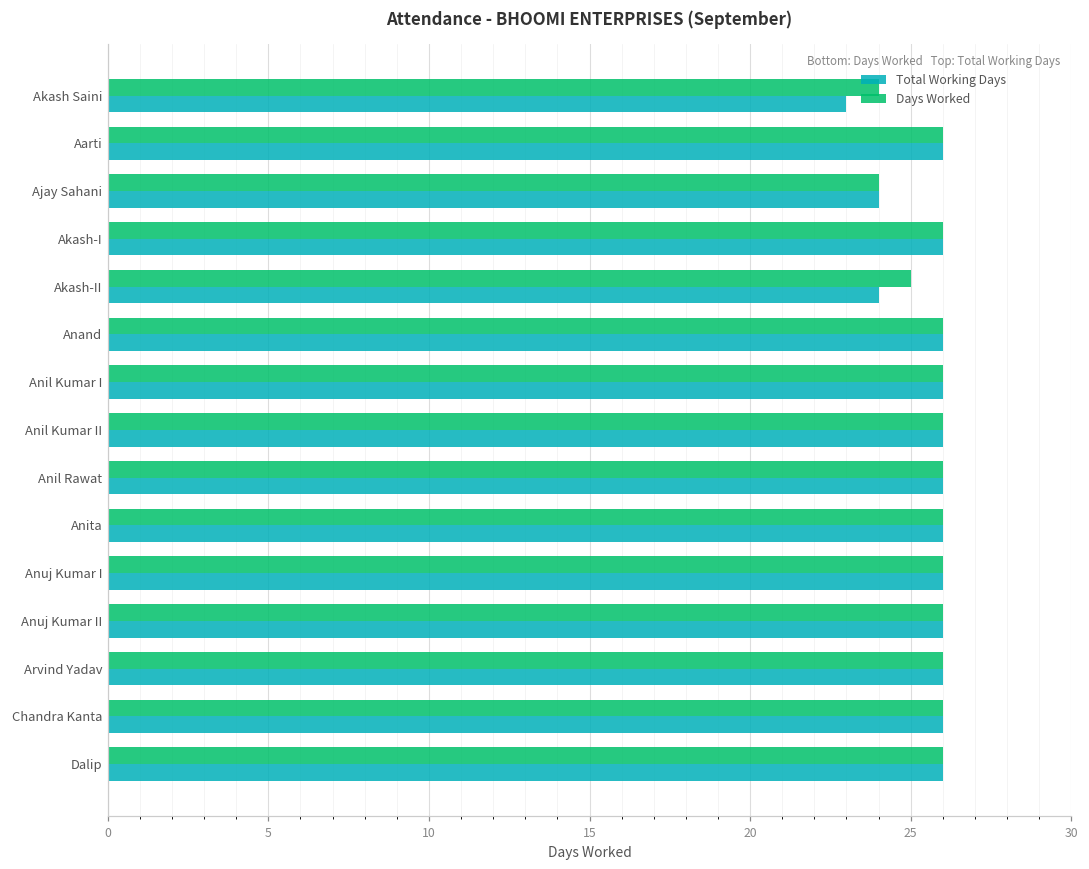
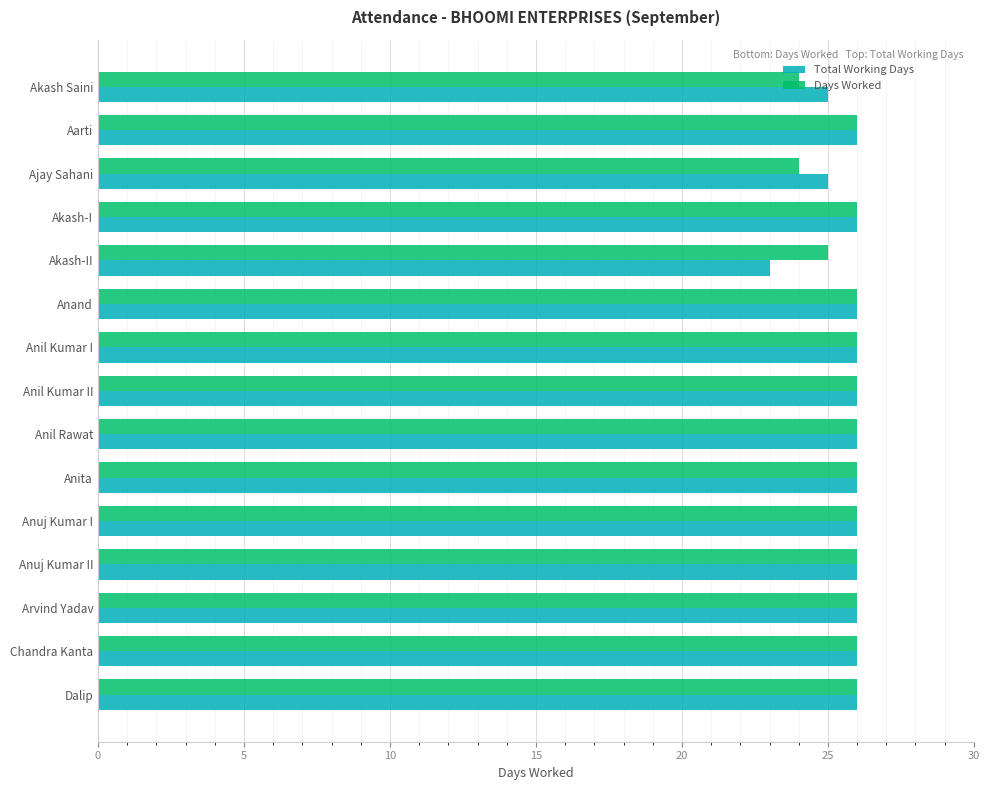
  {
    "Total Working Days": {
-     "Akash Saini": 23,
+     "Akash Saini": 25,
      "Aarti": 26,
-     "Ajay Sahani": 24,
+     "Ajay Sahani": 25,
      "Akash-I": 26,
-     "Akash-II": 24,
+     "Akash-II": 23,
      "Anand": 26,
      "Anil Kumar I": 26,
      "Anil Kumar II": 26,
      "Anil Rawat": 26,
      "Anita": 26,
      "Anuj Kumar I": 26,
      "Anuj Kumar II": 26,
      "Arvind Yadav": 26,
      "Chandra Kanta": 26,
      "Dalip": 26
    },
    "Days Worked": {
      "Akash Saini": 24,
      "Aarti": 26,
      "Ajay Sahani": 24,
      "Akash-I": 26,
      "Akash-II": 25,
      "Anand": 26,
      "Anil Kumar I": 26,
      "Anil Kumar II": 26,
      "Anil Rawat": 26,
      "Anita": 26,
      "Anuj Kumar I": 26,
      "Anuj Kumar II": 26,
      "Arvind Yadav": 26,
      "Chandra Kanta": 26,
      "Dalip": 26
    }
  }
